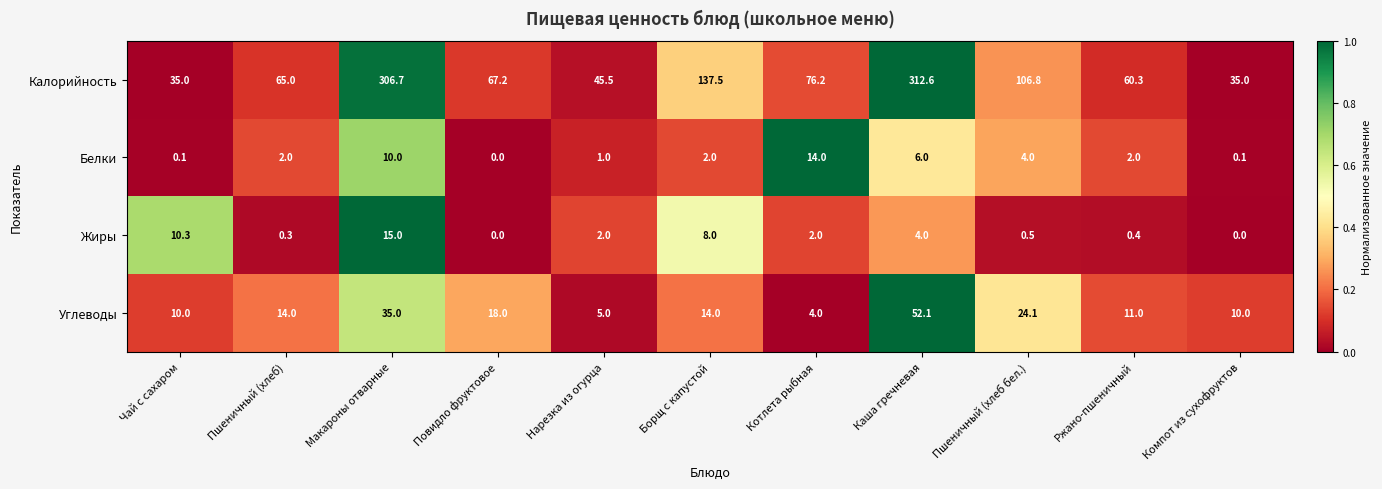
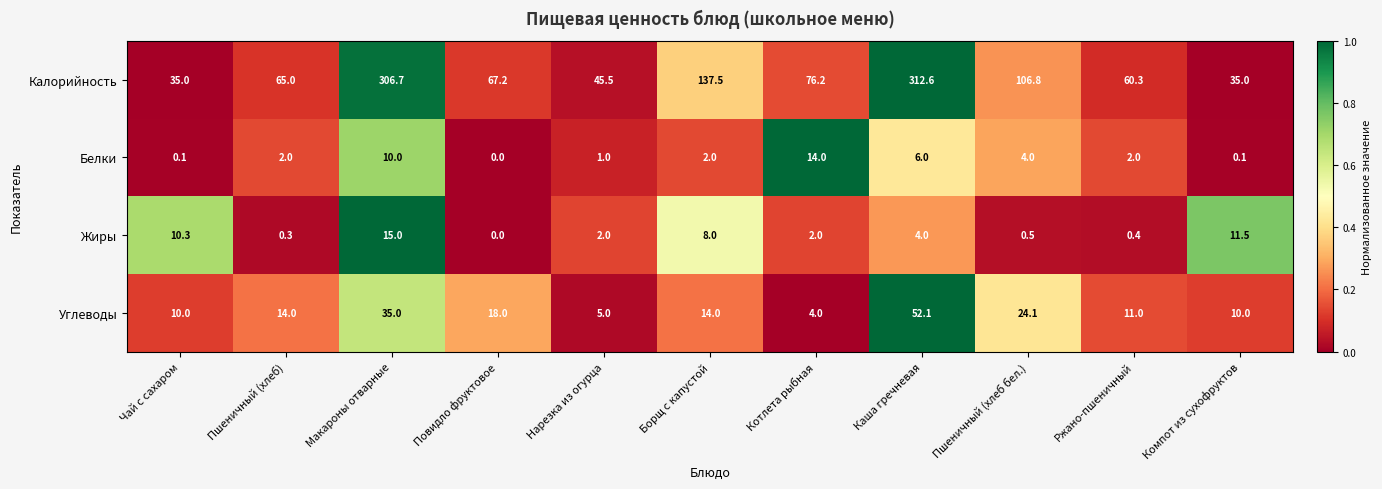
  {
    "Калорийность": {
      "Чай с сахаром": 35.0,
      "Пшеничный (хлеб)": 65.0,
      "Макароны отварные": 306.7,
      "Повидло фруктовое": 67.2,
      "Нарезка из огурца": 45.5,
      "Борщ с капустой": 137.5,
      "Котлета рыбная": 76.2,
      "Каша гречневая": 312.6,
      "Пшеничный (хлеб бел.)": 106.8,
      "Ржано-пшеничный": 60.3,
      "Компот из сухофруктов": 35.0
    },
    "Белки": {
      "Чай с сахаром": 0.1,
      "Пшеничный (хлеб)": 2.0,
      "Макароны отварные": 10.0,
      "Повидло фруктовое": 0.0,
      "Нарезка из огурца": 1.0,
      "Борщ с капустой": 2.0,
      "Котлета рыбная": 14.0,
      "Каша гречневая": 6.0,
      "Пшеничный (хлеб бел.)": 4.0,
      "Ржано-пшеничный": 2.0,
      "Компот из сухофруктов": 0.1
    },
    "Жиры": {
      "Чай с сахаром": 10.3,
      "Пшеничный (хлеб)": 0.3,
      "Макароны отварные": 15.0,
      "Повидло фруктовое": 0.0,
      "Нарезка из огурца": 2.0,
      "Борщ с капустой": 8.0,
      "Котлета рыбная": 2.0,
      "Каша гречневая": 4.0,
      "Пшеничный (хлеб бел.)": 0.5,
      "Ржано-пшеничный": 0.4,
-     "Компот из сухофруктов": 0.0
+     "Компот из сухофруктов": 11.5
    },
    "Углеводы": {
      "Чай с сахаром": 10.0,
      "Пшеничный (хлеб)": 14.0,
      "Макароны отварные": 35.0,
      "Повидло фруктовое": 18.0,
      "Нарезка из огурца": 5.0,
      "Борщ с капустой": 14.0,
      "Котлета рыбная": 4.0,
      "Каша гречневая": 52.1,
      "Пшеничный (хлеб бел.)": 24.1,
      "Ржано-пшеничный": 11.0,
      "Компот из сухофруктов": 10.0
    }
  }
